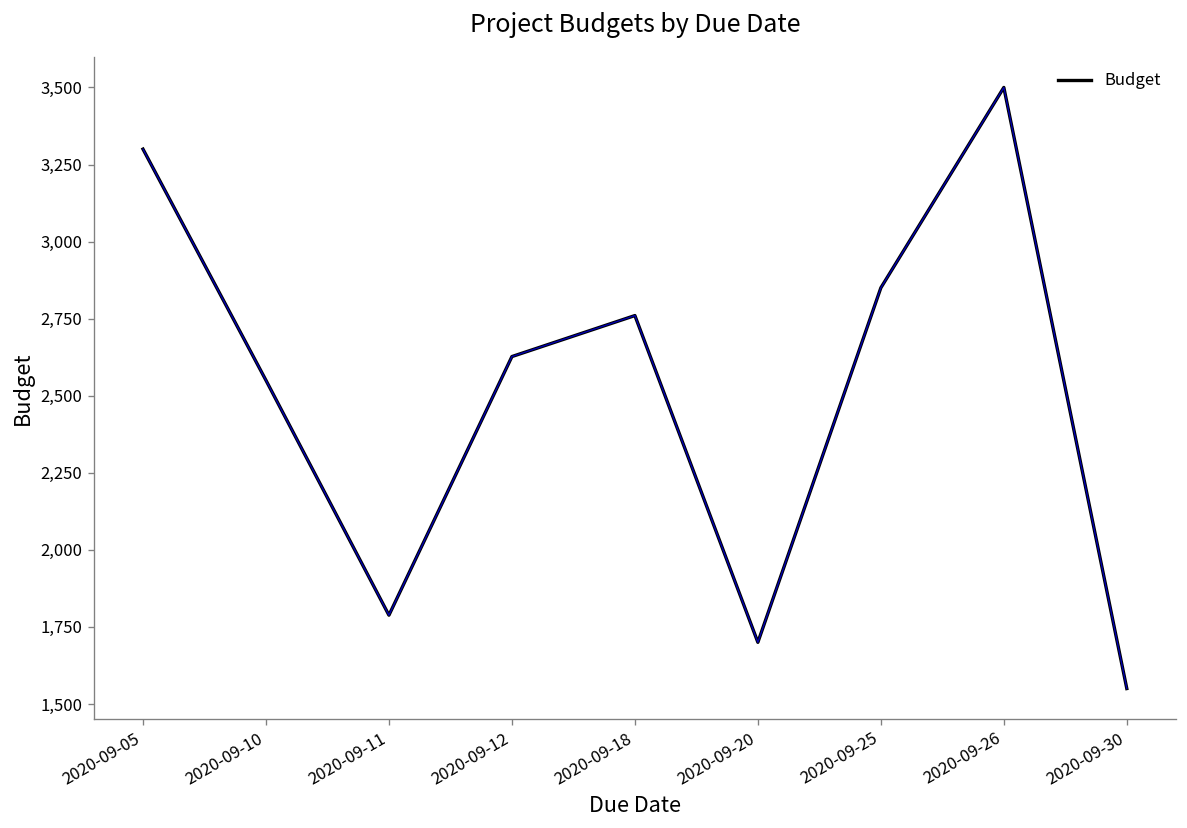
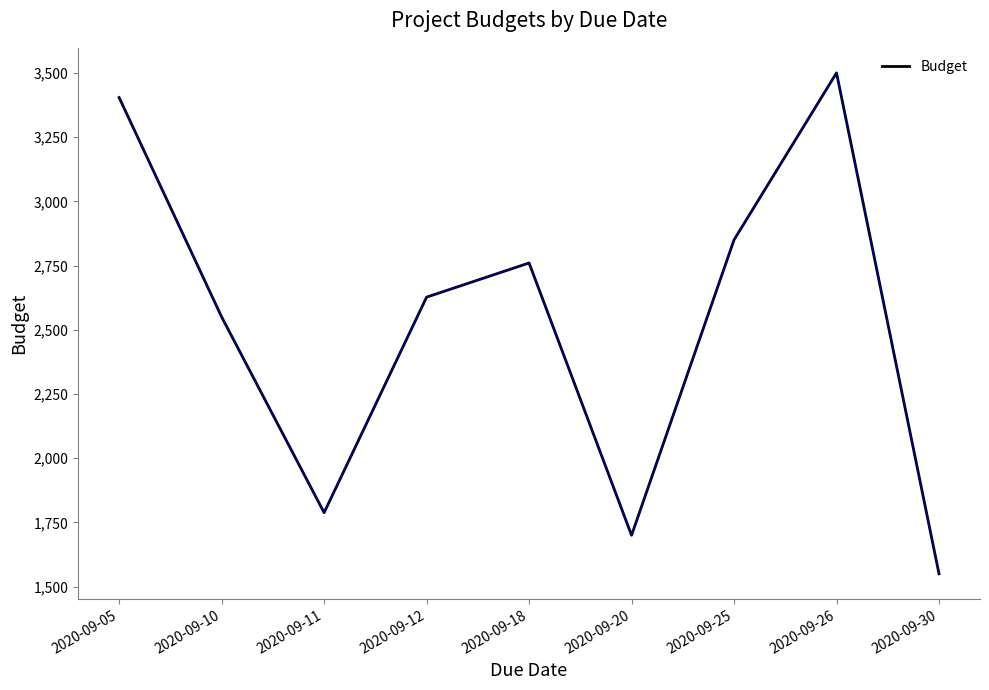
  {
-   "2020-09-05": "3,300",
+   "2020-09-05": "3,400",
    "2020-09-10": "2,550",
    "2020-09-11": "1,790",
    "2020-09-12": "2,630",
    "2020-09-18": "2,760",
    "2020-09-20": "1,700",
    "2020-09-25": "2,850",
    "2020-09-26": "3,500",
    "2020-09-30": "1,550"
  }
